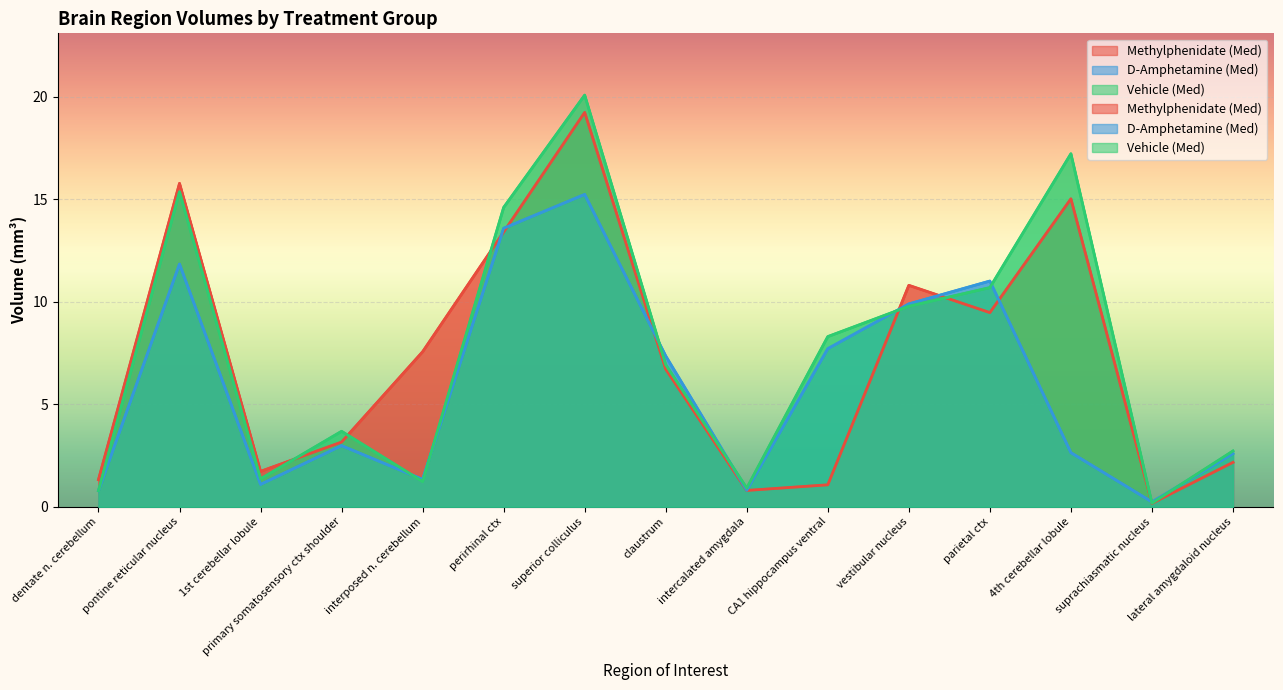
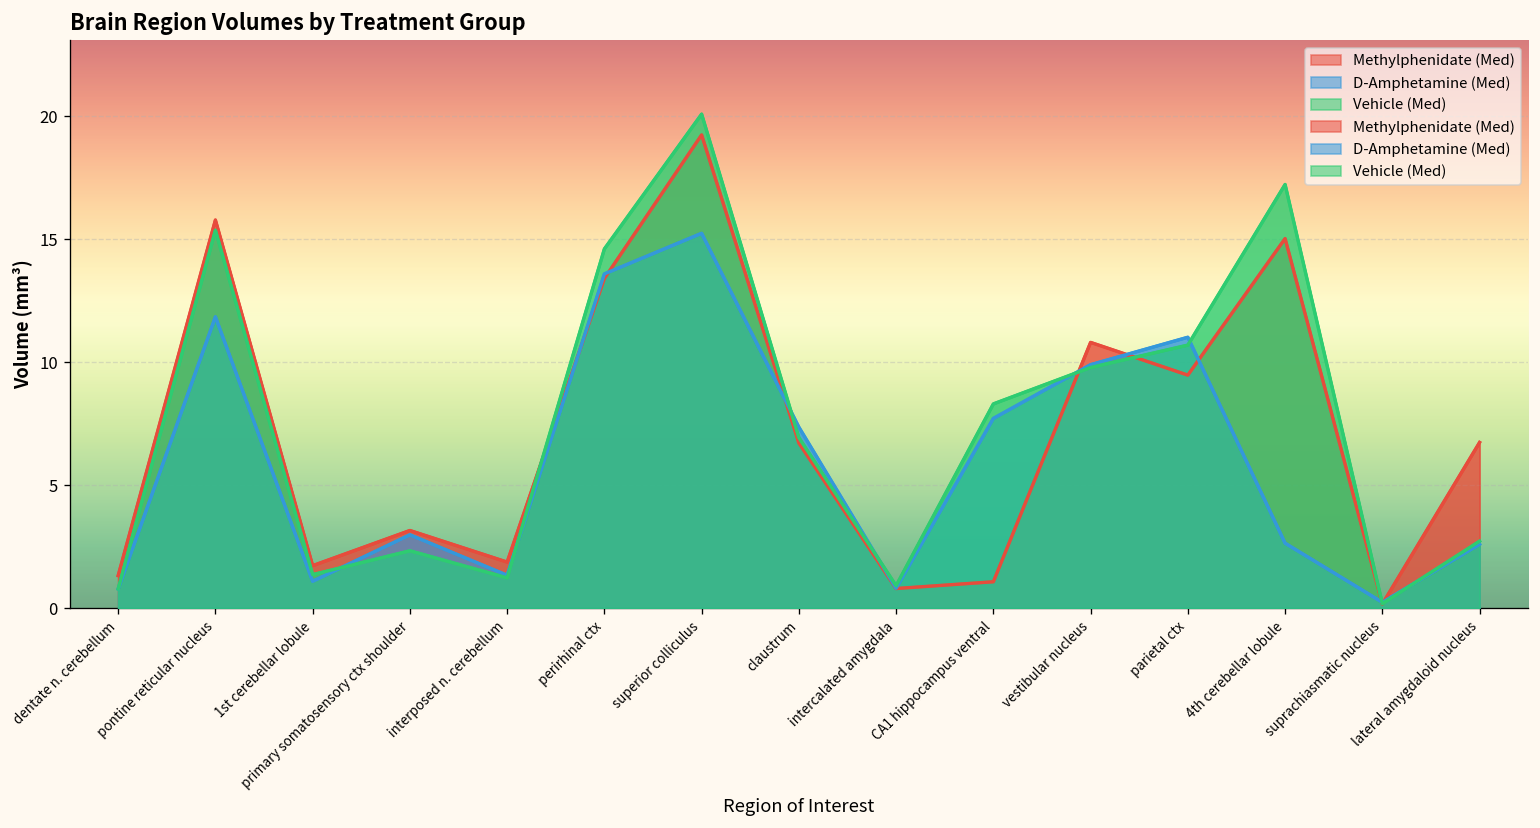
  {
    "Methylphenidate (Med)": {
      "dentate n. cerebellum": 1.3,
      "pontine reticular nucleus": 15.8,
      "1st cerebellar lobule": 1.7,
      "primary somatosensory ctx shoulder": 3.2,
-     "interposed n. cerebellum": 7.6,
+     "interposed n. cerebellum": 1.9,
      "perirhinal ctx": 13.4,
      "superior colliculus": 19.2,
      "claustrum": 6.7,
      "CA1 hippocampus ventral": 1.1,
      "vestibular nucleus": 10.8,
      "parietal ctx": 9.5,
      "4th cerebellar lobule": 15.0,
-     "lateral amygdaloid nucleus": 2.2
+     "lateral amygdaloid nucleus": 6.7
    },
    "D-Amphetamine (Med)": {
      "pontine reticular nucleus": 11.8,
      "1st cerebellar lobule": 1.1,
      "primary somatosensory ctx shoulder": 3.0,
      "perirhinal ctx": 13.6,
      "superior colliculus": 15.2,
      "claustrum": 7.4,
      "CA1 hippocampus ventral": 7.7,
      "parietal ctx": 11.0,
      "4th cerebellar lobule": 2.6
    },
    "Vehicle (Med)": {
      "pontine reticular nucleus": 15.4,
      "1st cerebellar lobule": 1.4,
-     "primary somatosensory ctx shoulder": 3.7,
+     "primary somatosensory ctx shoulder": 2.3,
      "perirhinal ctx": 14.6,
      "superior colliculus": 20.1,
      "claustrum": 6.9,
      "CA1 hippocampus ventral": 8.3,
      "parietal ctx": 10.7,
      "4th cerebellar lobule": 17.2
    }
  }
